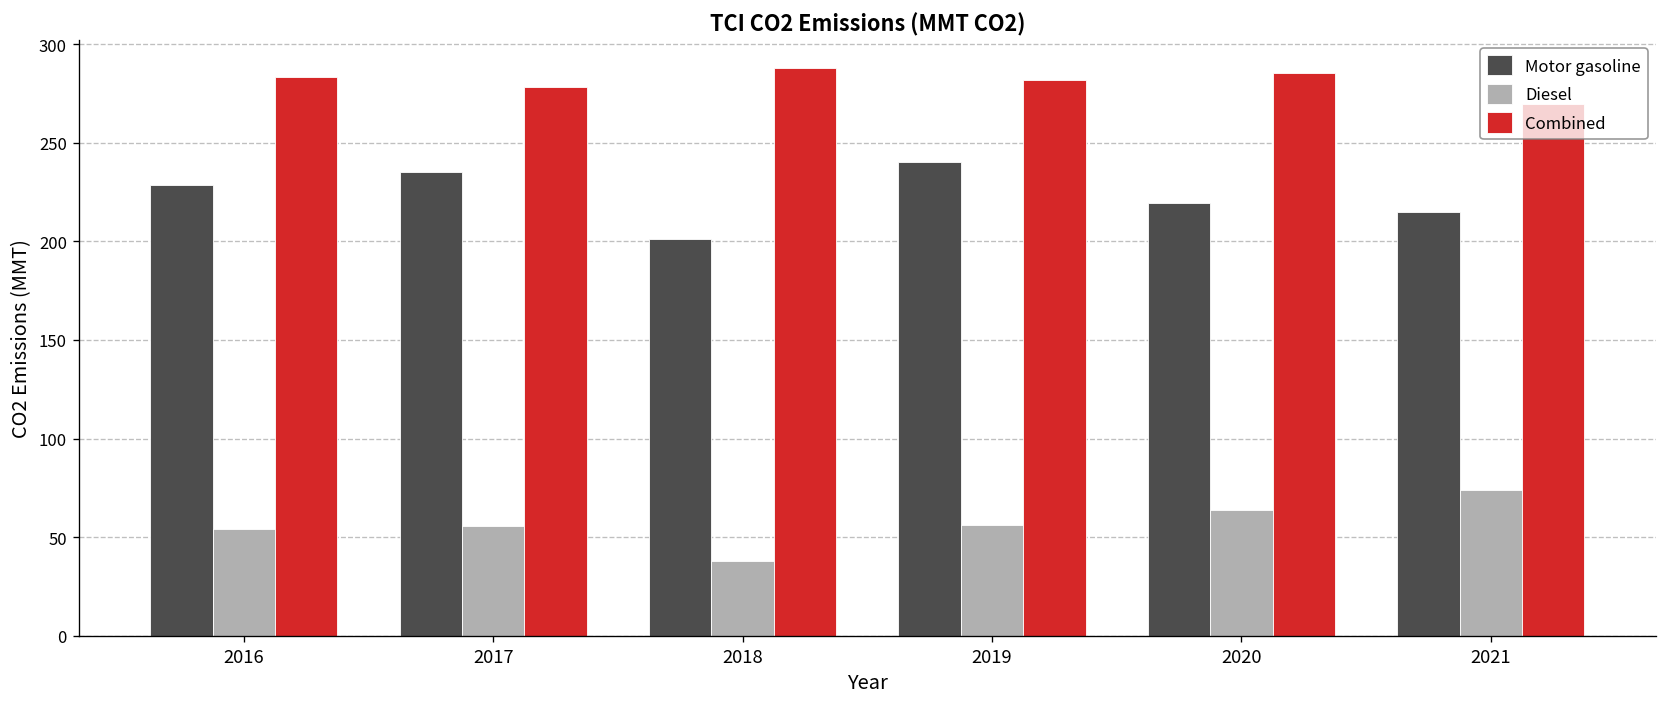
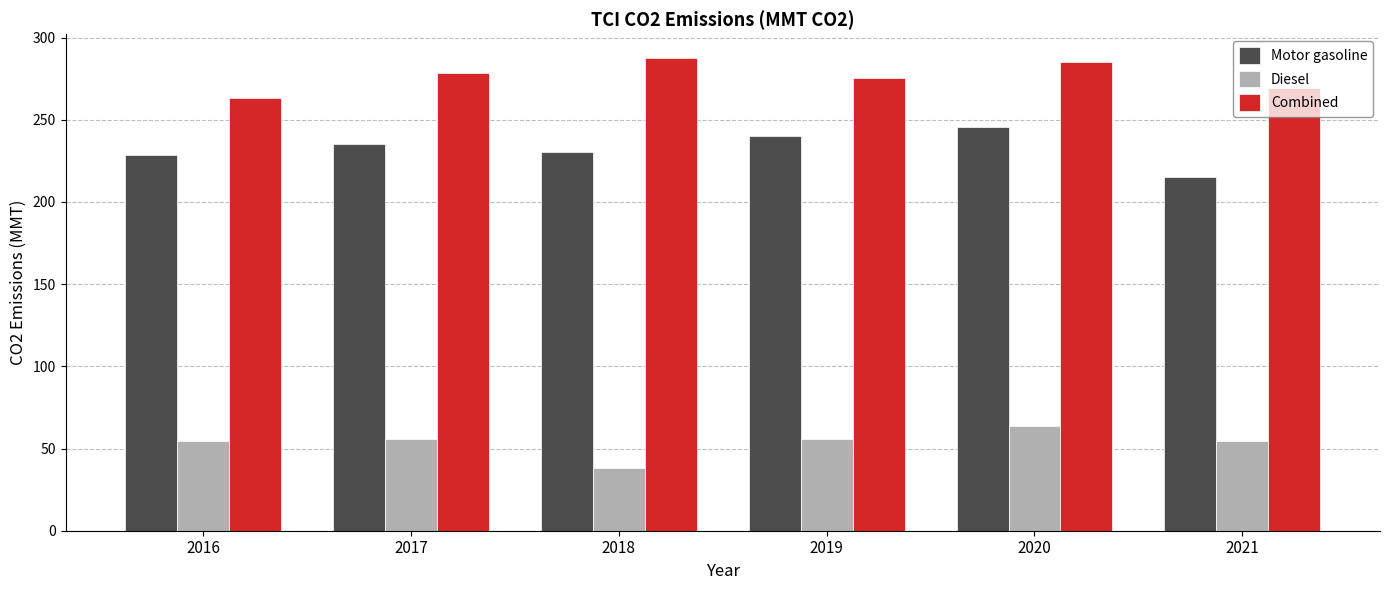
  {
    "Motor gasoline": {
      "2016": 229,
      "2017": 235,
-     "2018": 201,
+     "2018": 231,
      "2019": 240,
-     "2020": 219,
+     "2020": 246,
      "2021": 215
    },
    "Diesel": {
      "2016": 54,
      "2017": 56,
      "2018": 38,
      "2019": 56,
      "2020": 64,
-     "2021": 74
+     "2021": 55
    },
    "Combined": {
-     "2016": 283,
+     "2016": 263,
      "2017": 278,
      "2018": 288,
-     "2019": 282,
+     "2019": 276,
      "2020": 285
    }
  }
